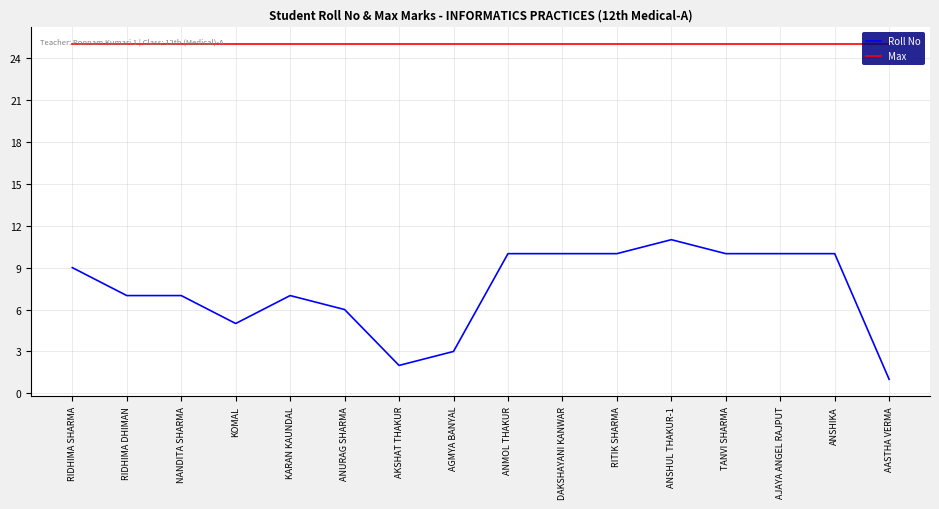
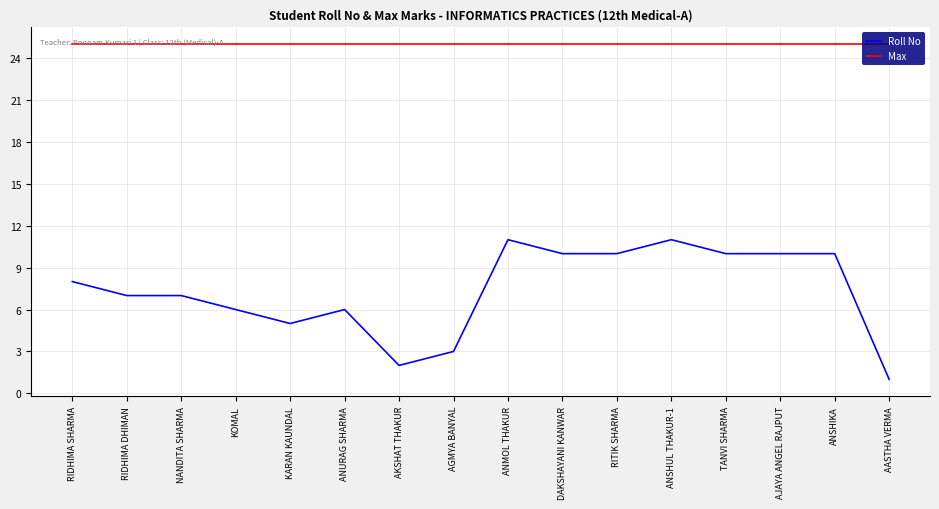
  {
    "Roll No": {
-     "RIDHIMA SHARMA": 9,
+     "RIDHIMA SHARMA": 8,
      "RIDHIMA DHIMAN": 7,
      "NANDITA SHARMA": 7,
-     "KOMAL": 5,
-     "KARAN KAUNDAL": 7,
+     "KOMAL": 6,
+     "KARAN KAUNDAL": 5,
      "ANURAG SHARMA": 6,
      "AKSHAT THAKUR": 2,
      "AGMYA BANYAL": 3,
-     "ANMOL THAKUR": 10,
+     "ANMOL THAKUR": 11,
      "DAKSHAYANI KANWAR": 10,
      "RITIK SHARMA": 10,
      "ANSHUL THAKUR-1": 11,
      "TANVI SHARMA": 10,
      "AJAYA ANGEL RAJPUT": 10,
      "ANSHIKA": 10,
      "AASTHA VERMA": 1
    },
    "Max": {
      "KOMAL": 25,
      "KARAN KAUNDAL": 25,
      "ANURAG SHARMA": 25,
      "AKSHAT THAKUR": 25,
      "AGMYA BANYAL": 25,
      "ANMOL THAKUR": 25,
      "DAKSHAYANI KANWAR": 25,
      "RITIK SHARMA": 25,
      "ANSHUL THAKUR-1": 25,
      "TANVI SHARMA": 25,
      "AJAYA ANGEL RAJPUT": 25,
      "ANSHIKA": 25
    }
  }
